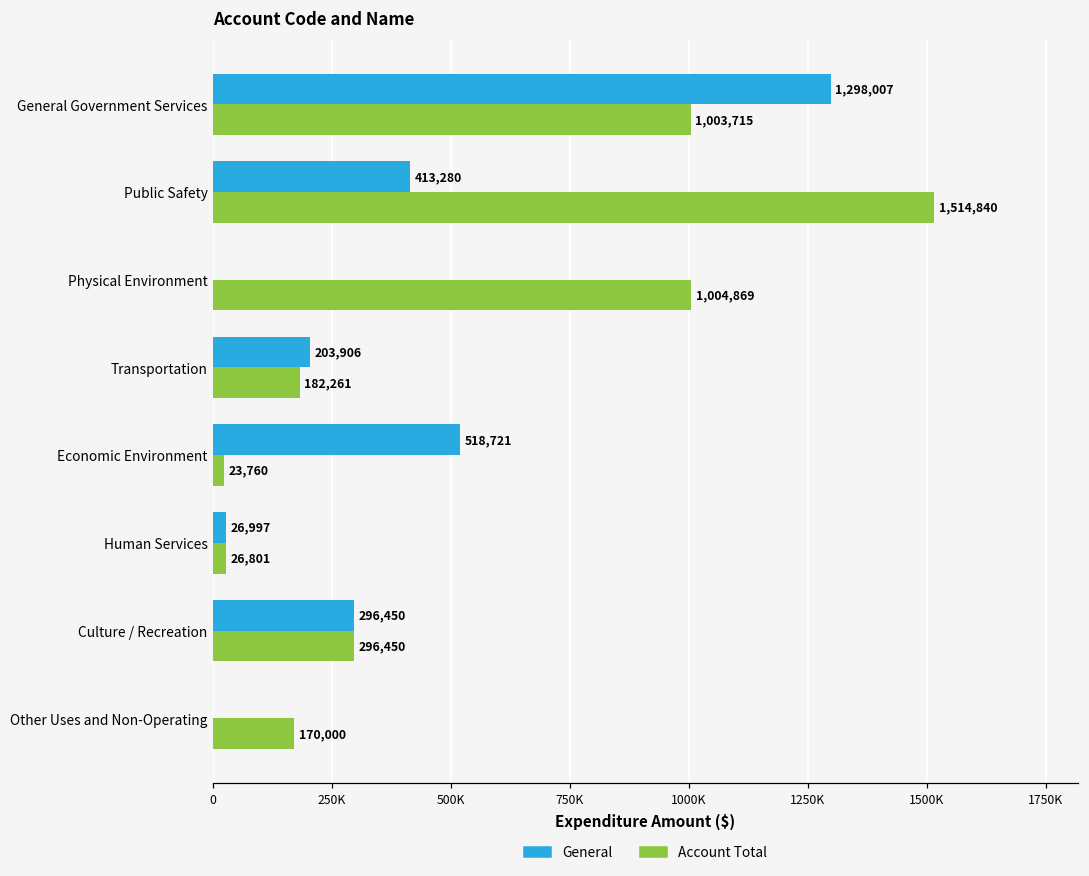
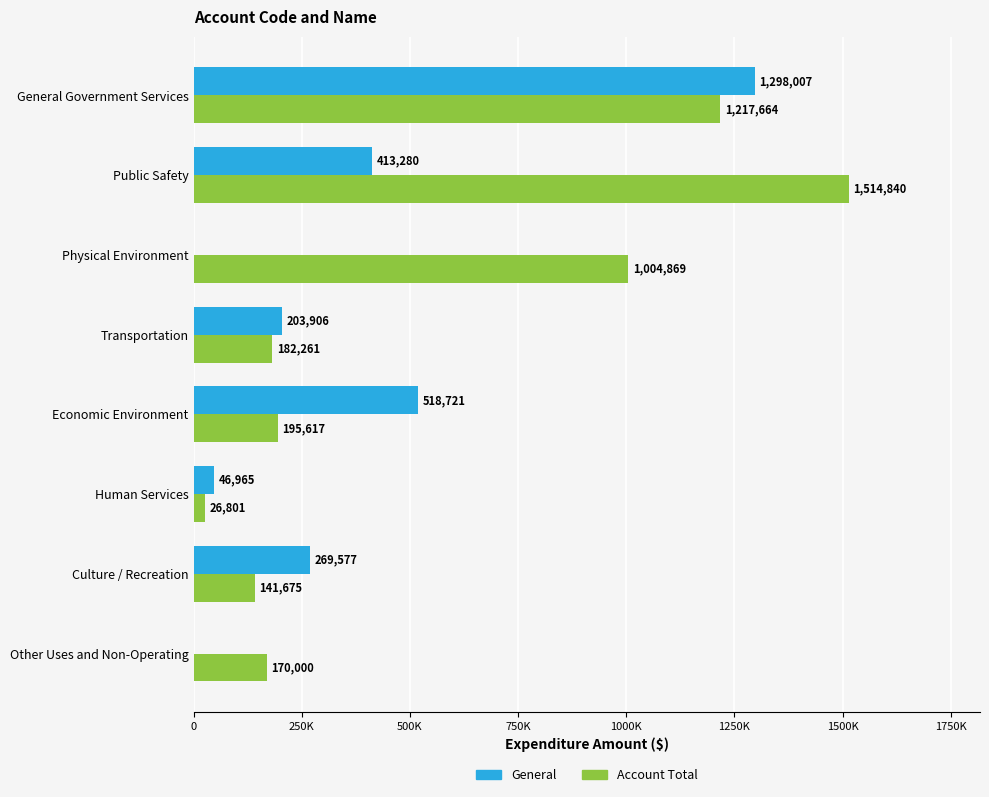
  {
    "General": {
      "General Government Services": "1,298,007",
      "Public Safety": "413,280",
      "Transportation": "203,906",
      "Economic Environment": "518,721",
-     "Human Services": "26,997",
-     "Culture / Recreation": "296,450"
+     "Human Services": "46,965",
+     "Culture / Recreation": "269,577"
    },
    "Account Total": {
-     "General Government Services": "1,003,715",
+     "General Government Services": "1,217,664",
      "Public Safety": "1,514,840",
      "Physical Environment": "1,004,869",
      "Transportation": "182,261",
-     "Economic Environment": "23,760",
+     "Economic Environment": "195,617",
      "Human Services": "26,801",
-     "Culture / Recreation": "296,450",
+     "Culture / Recreation": "141,675",
      "Other Uses and Non-Operating": "170,000"
    }
  }
